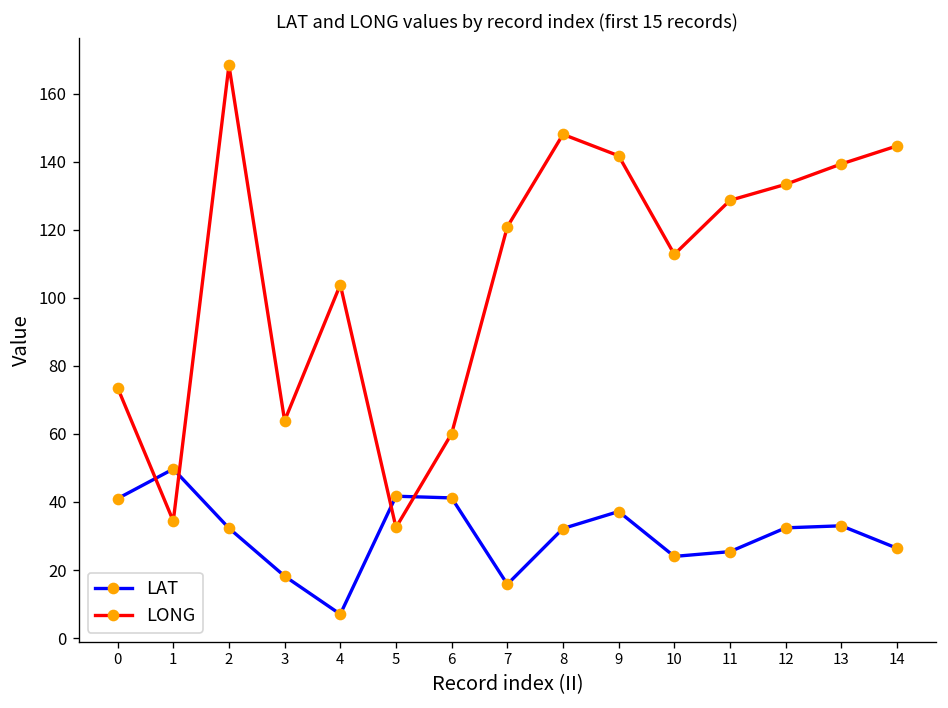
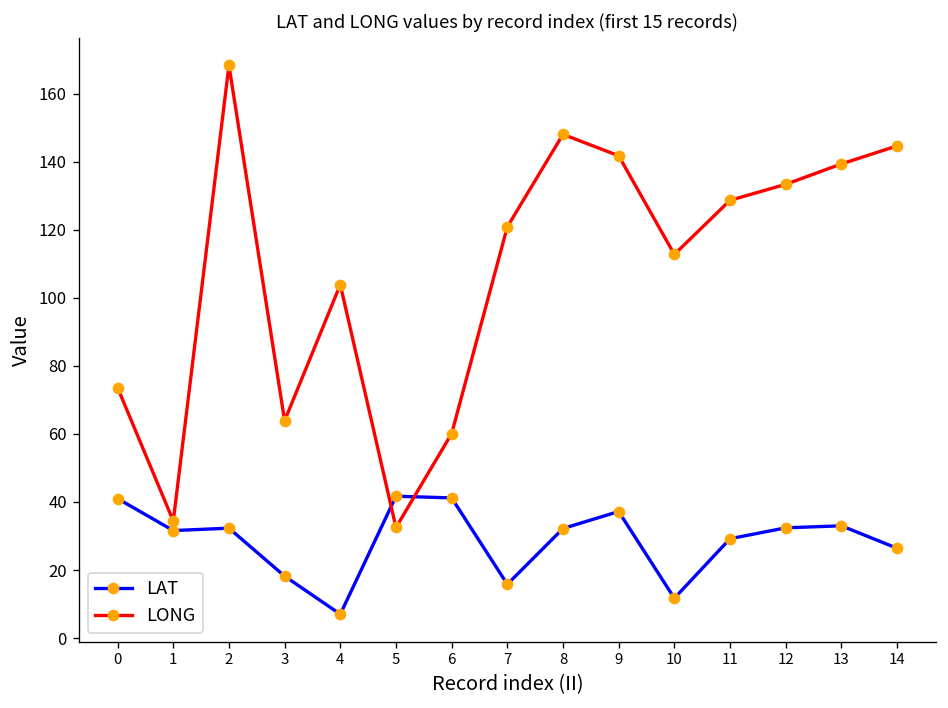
  {
    "LAT": {
      "0": 41,
-     "1": 50,
+     "1": 32,
      "2": 32,
      "3": 18,
      "4": 7,
      "5": 42,
      "6": 41,
      "7": 16,
      "8": 32,
      "9": 37,
-     "10": 24,
-     "11": 25,
+     "10": 12,
+     "11": 29,
      "12": 32,
      "13": 33,
      "14": 26
    },
    "LONG": {
      "0": 74,
      "1": 34,
      "2": 168,
      "3": 64,
      "4": 104,
      "5": 33,
      "6": 60,
      "7": 121,
      "8": 148,
      "9": 142,
      "10": 113,
      "11": 129,
      "12": 133,
      "13": 139,
      "14": 145
    }
  }
